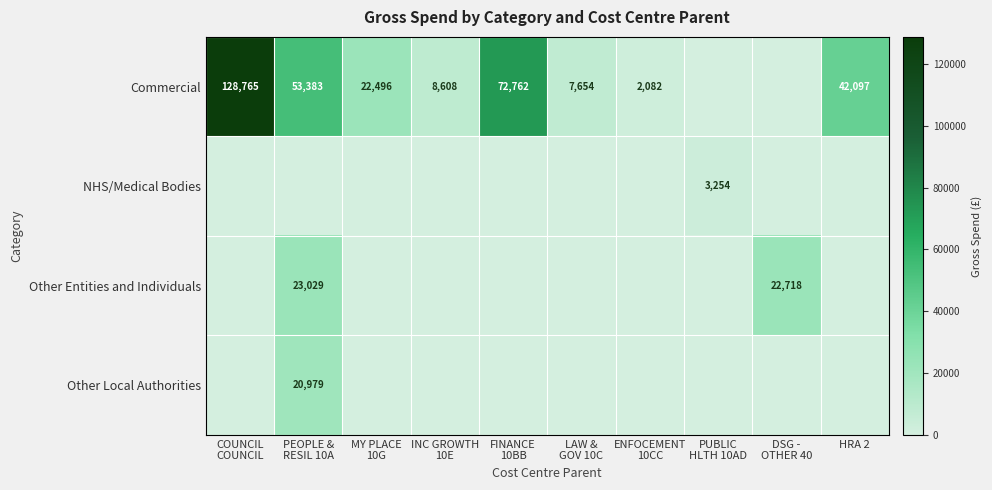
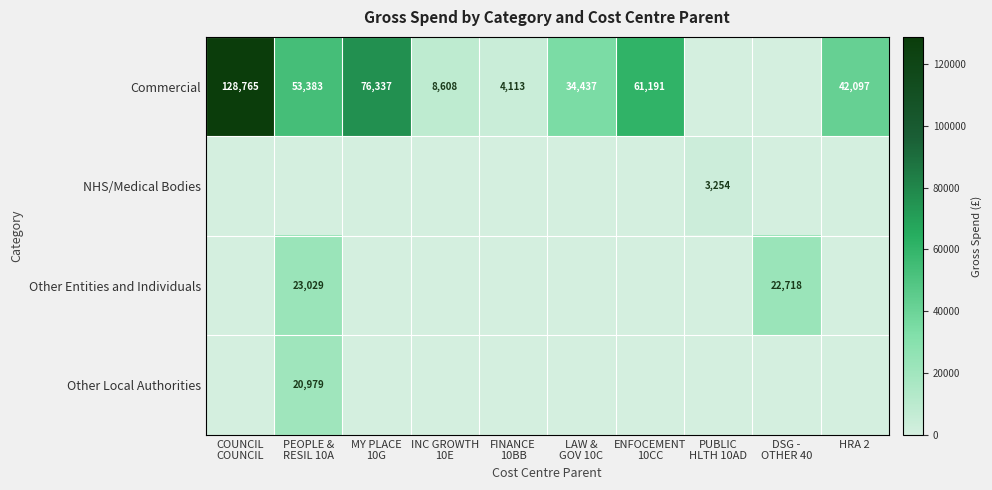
  {
    "Commercial": {
      "COUNCIL COUNCIL": "128,765",
      "PEOPLE & RESIL 10A": "53,383",
-     "MY PLACE 10G": "22,496",
+     "MY PLACE 10G": "76,337",
      "INC GROWTH 10E": "8,608",
-     "FINANCE 10BB": "72,762",
-     "LAW & GOV 10C": "7,654",
-     "ENFOCEMENT 10CC": "2,082",
+     "FINANCE 10BB": "4,113",
+     "LAW & GOV 10C": "34,437",
+     "ENFOCEMENT 10CC": "61,191",
      "HRA 2": "42,097"
    },
    "NHS/Medical Bodies": {
      "PUBLIC HLTH 10AD": "3,254"
    },
    "Other Entities and Individuals": {
      "PEOPLE & RESIL 10A": "23,029",
      "DSG - OTHER 40": "22,718"
    },
    "Other Local Authorities": {
      "PEOPLE & RESIL 10A": "20,979"
    }
  }
